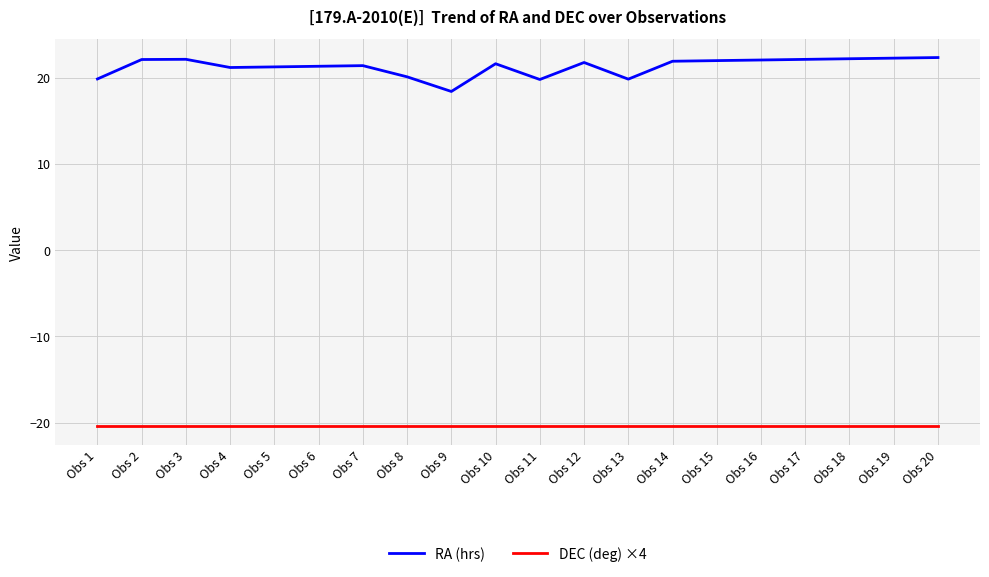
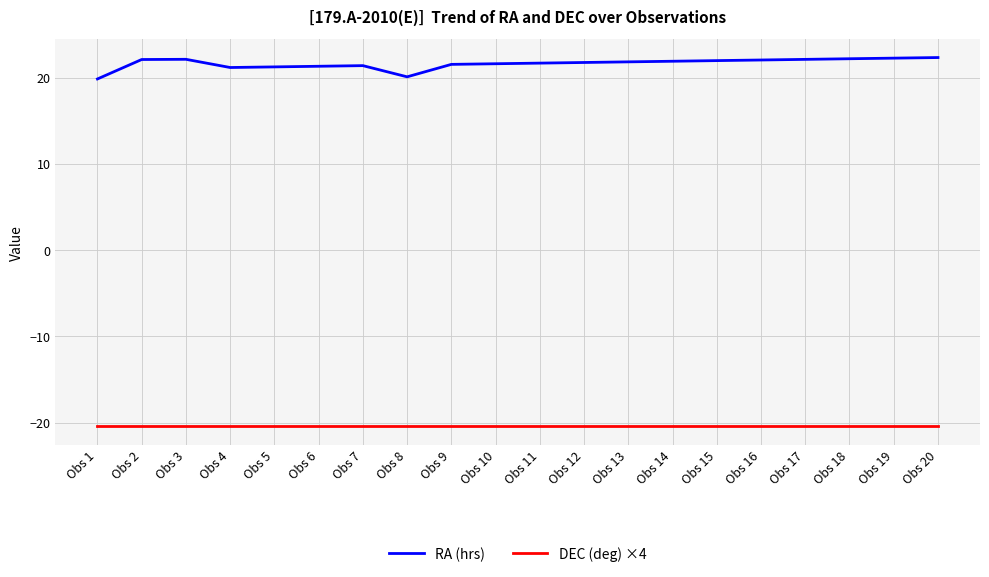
  {
    "RA (hrs)": {
      "Obs 1": 20,
      "Obs 2": 22,
      "Obs 3": 22,
      "Obs 4": 21,
      "Obs 5": 21,
      "Obs 6": 21,
      "Obs 7": 21,
      "Obs 8": 20,
-     "Obs 9": 18,
+     "Obs 9": 22,
      "Obs 10": 22,
-     "Obs 11": 20,
+     "Obs 11": 22,
      "Obs 12": 22,
-     "Obs 13": 20,
+     "Obs 13": 22,
      "Obs 14": 22,
      "Obs 15": 22,
      "Obs 16": 22,
      "Obs 17": 22,
      "Obs 18": 22,
      "Obs 19": 22,
      "Obs 20": 22
    },
    "DEC (deg) ×4": {
      "Obs 1": -20,
      "Obs 2": -20,
      "Obs 3": -20,
      "Obs 4": -20,
      "Obs 5": -20,
      "Obs 6": -20,
      "Obs 7": -20,
      "Obs 8": -20,
      "Obs 9": -20,
      "Obs 10": -20,
      "Obs 11": -20,
      "Obs 12": -20,
      "Obs 13": -20,
      "Obs 14": -20,
      "Obs 15": -20,
      "Obs 16": -20,
      "Obs 17": -20,
      "Obs 18": -20,
      "Obs 19": -20,
      "Obs 20": -20
    }
  }
